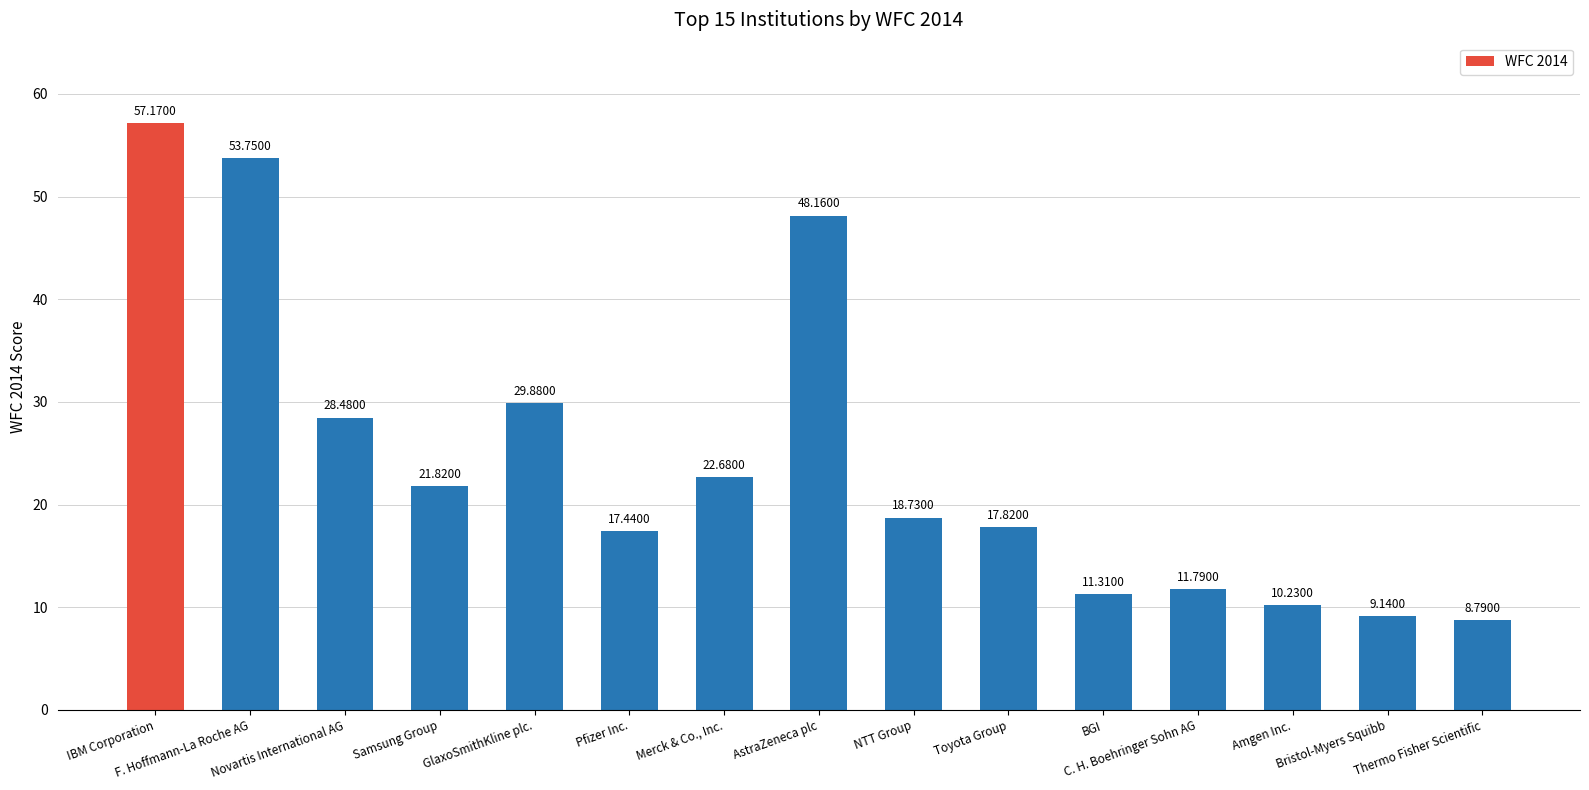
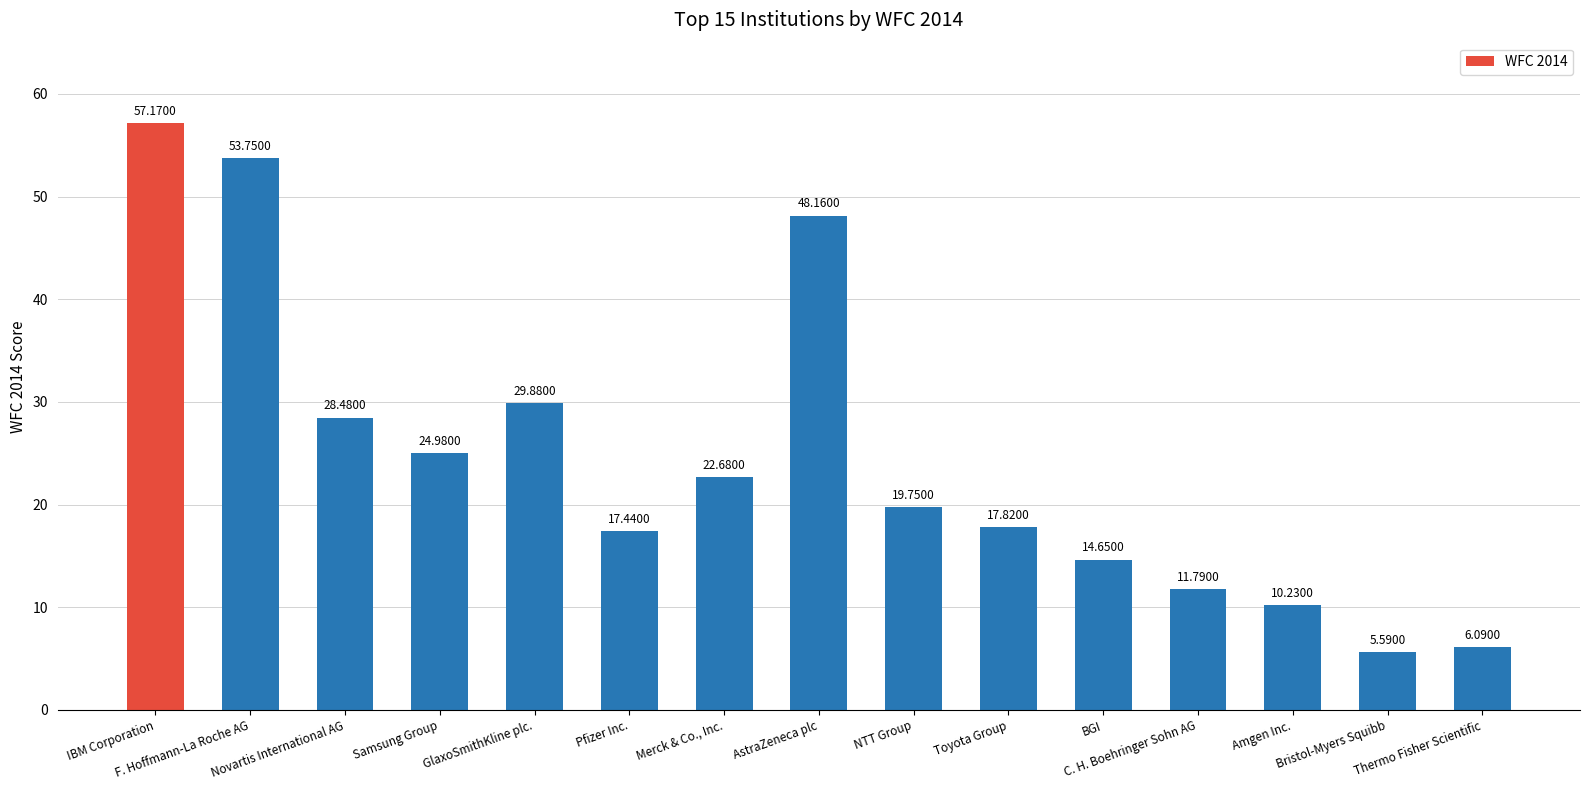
  {
    "IBM Corporation": 57.1700,
    "F. Hoffmann-La Roche AG": 53.7500,
    "Novartis International AG": 28.4800,
-   "Samsung Group": 21.8200,
+   "Samsung Group": 24.9800,
    "GlaxoSmithKline plc.": 29.8800,
    "Pfizer Inc.": 17.4400,
    "Merck & Co., Inc.": 22.6800,
    "AstraZeneca plc": 48.1600,
-   "NTT Group": 18.7300,
+   "NTT Group": 19.7500,
    "Toyota Group": 17.8200,
-   "BGI": 11.3100,
+   "BGI": 14.6500,
    "C. H. Boehringer Sohn AG": 11.7900,
    "Amgen Inc.": 10.2300,
-   "Bristol-Myers Squibb": 9.1400,
-   "Thermo Fisher Scientific": 8.7900
+   "Bristol-Myers Squibb": 5.5900,
+   "Thermo Fisher Scientific": 6.0900
  }
